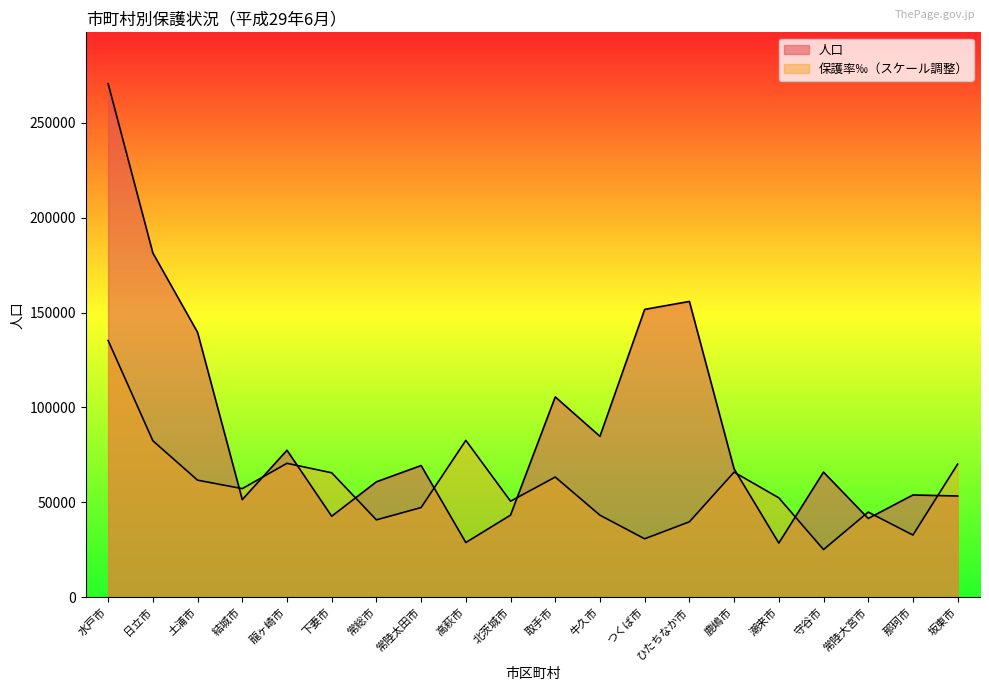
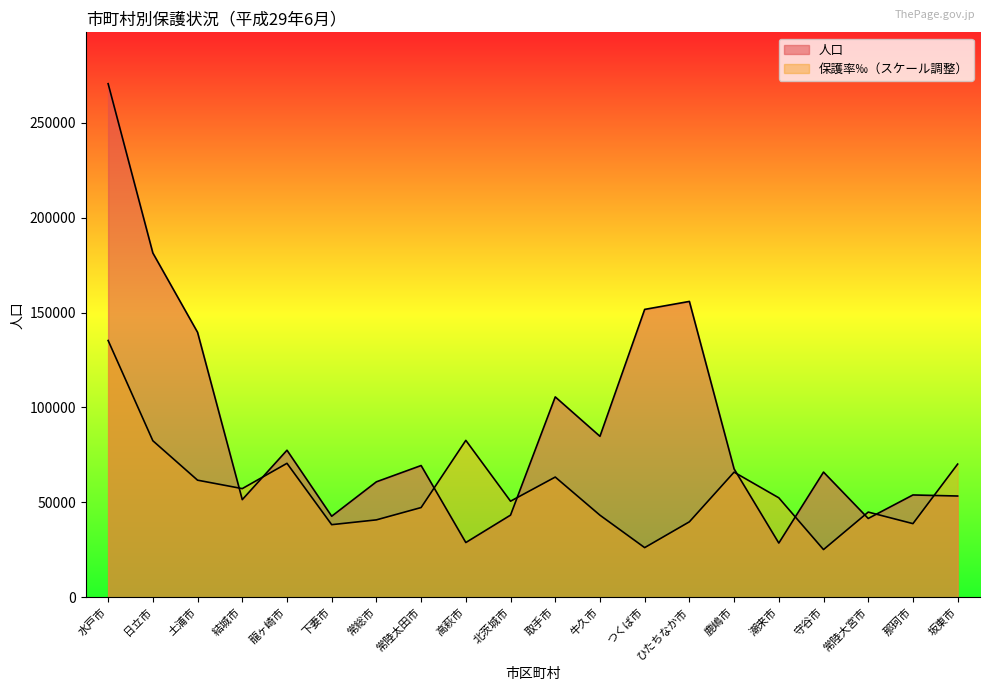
  {
    "人口": {
      "水戸市": 271000,
      "日立市": 181000,
      "土浦市": 140000,
      "結城市": 51000,
      "龍ヶ崎市": 77000,
      "下妻市": 43000,
      "常総市": 61000,
      "常陸太田市": 69000,
      "高萩市": 29000,
      "北茨城市": 43000,
      "取手市": 106000,
      "牛久市": 85000,
      "つくば市": 152000,
      "ひたちなか市": 156000,
      "鹿嶋市": 68000,
      "潮来市": 29000,
      "守谷市": 66000,
      "常陸大宮市": 42000,
      "那珂市": 54000,
      "坂東市": 53000
    },
    "保護率‰（スケール調整）": {
      "水戸市": 135000,
      "日立市": 82000,
      "土浦市": 62000,
      "結城市": 57000,
      "龍ヶ崎市": 71000,
-     "下妻市": 66000,
+     "下妻市": 38000,
      "常総市": 41000,
      "常陸太田市": 47000,
      "高萩市": 83000,
      "北茨城市": 51000,
      "取手市": 63000,
      "牛久市": 43000,
-     "つくば市": 31000,
+     "つくば市": 26000,
      "ひたちなか市": 40000,
      "鹿嶋市": 66000,
      "潮来市": 52000,
      "守谷市": 25000,
      "常陸大宮市": 45000,
-     "那珂市": 33000,
+     "那珂市": 39000,
      "坂東市": 70000
    }
  }
